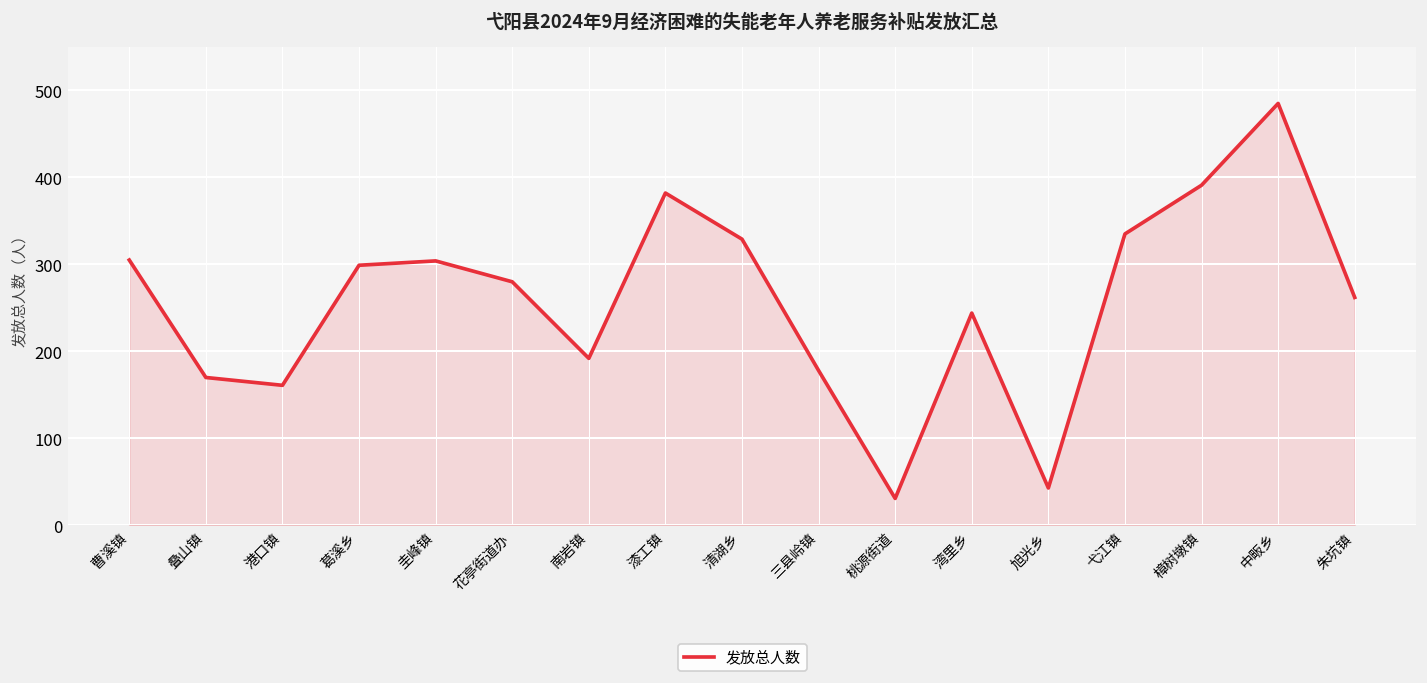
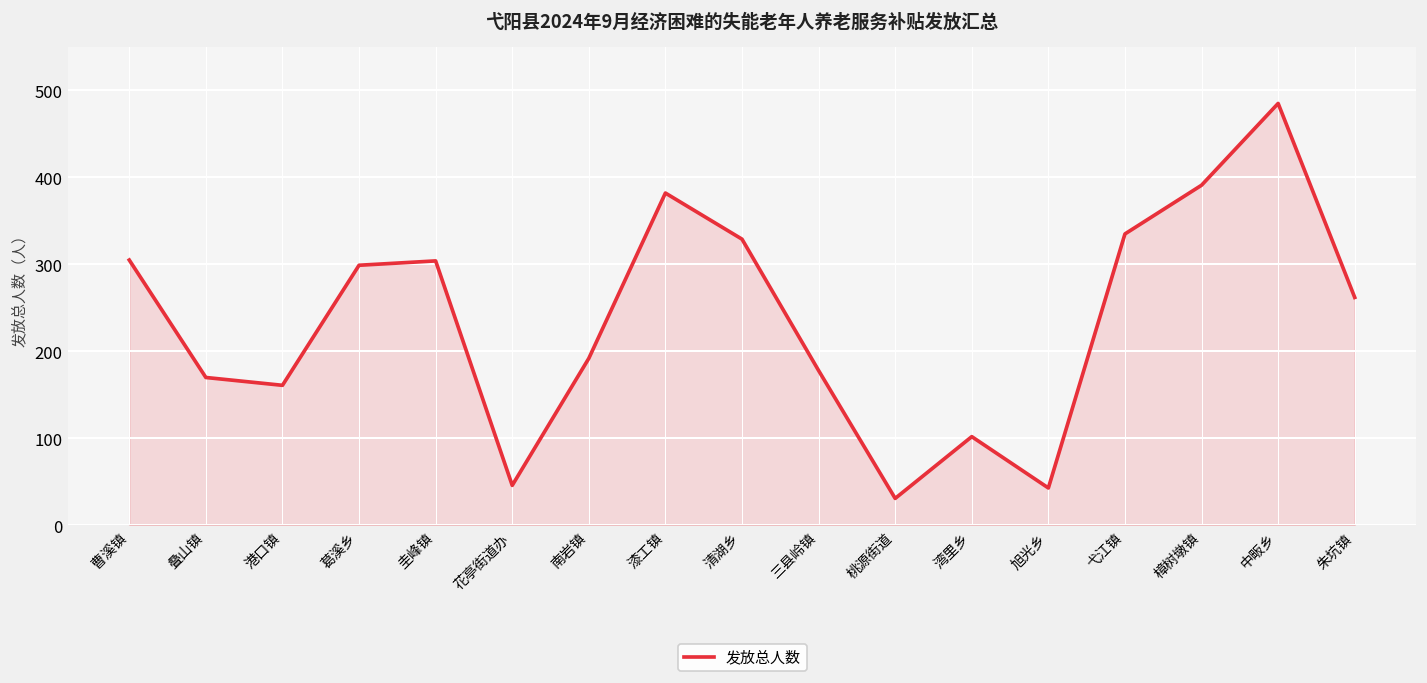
  {
    "曹溪镇": 310,
    "叠山镇": 170,
    "港口镇": 160,
    "葛溪乡": 300,
    "圭峰镇": 300,
-   "花亭街道办": 280,
+   "花亭街道办": 50,
    "南岩镇": 190,
    "漆工镇": 380,
    "清湖乡": 330,
    "三县岭镇": 180,
    "桃源街道": 30,
-   "湾里乡": 240,
+   "湾里乡": 100,
    "旭光乡": 40,
    "弋江镇": 340,
    "樟树墩镇": 390,
    "中畈乡": 490,
    "朱坑镇": 260
  }
